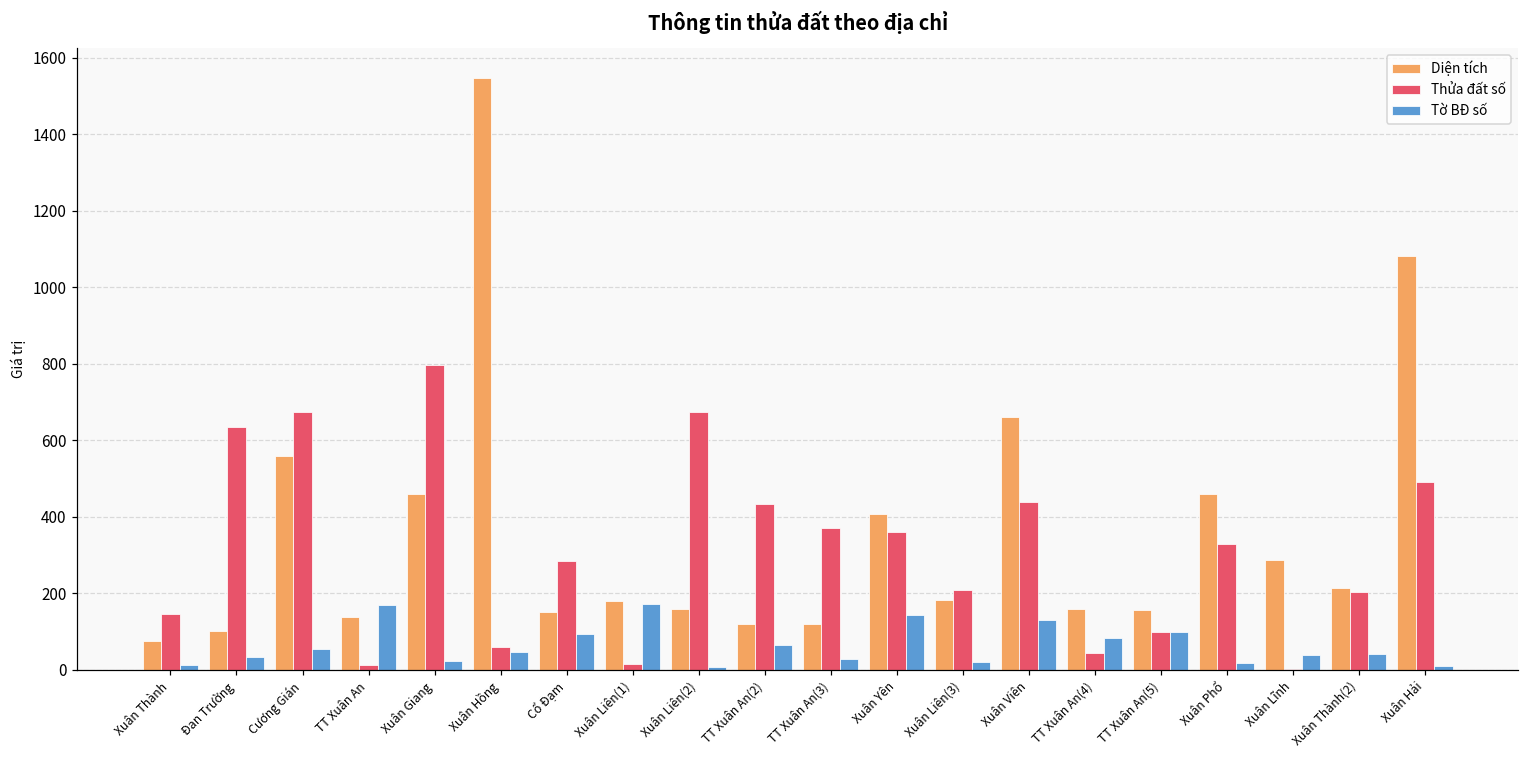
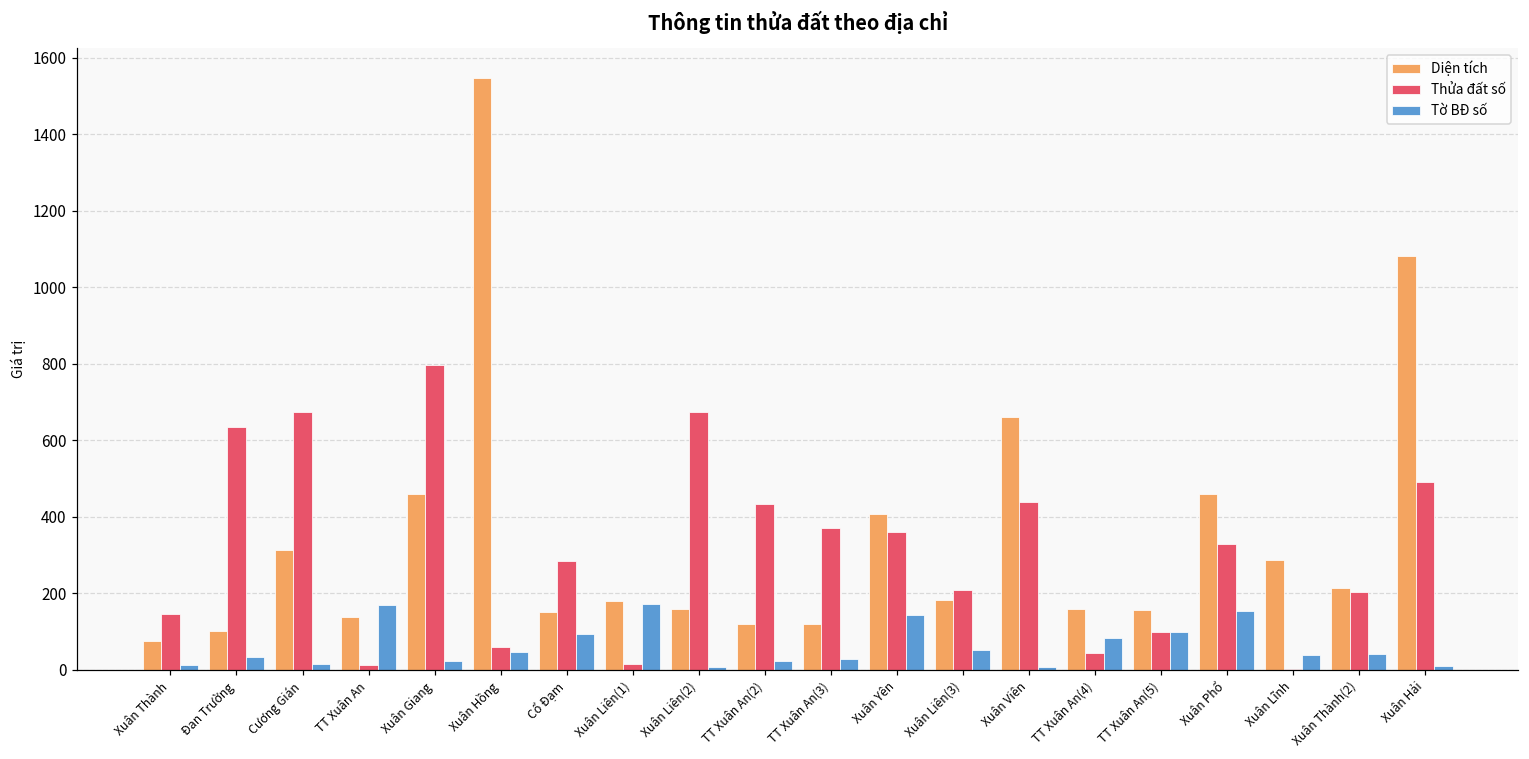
  {
    "Diện tích": {
      "Xuân Thành": 80,
      "Đan Trường": 100,
-     "Cương Gián": 560,
+     "Cương Gián": 310,
      "TT Xuân An": 140,
      "Xuân Giang": 460,
      "Xuân Hồng": 1550,
      "Cổ Đạm": 150,
      "Xuân Liên(1)": 180,
      "Xuân Liên(2)": 160,
      "TT Xuân An(2)": 120,
      "TT Xuân An(3)": 120,
      "Xuân Yên": 410,
      "Xuân Liên(3)": 180,
      "Xuân Viên": 660,
      "TT Xuân An(4)": 160,
      "TT Xuân An(5)": 160,
      "Xuân Phổ": 460,
      "Xuân Lĩnh": 290,
      "Xuân Thành(2)": 210,
      "Xuân Hải": 1080
    },
    "Thửa đất số": {
      "Xuân Thành": 150,
      "Đan Trường": 640,
      "Cương Gián": 670,
      "TT Xuân An": 10,
      "Xuân Giang": 800,
      "Xuân Hồng": 60,
      "Cổ Đạm": 280,
      "Xuân Liên(1)": 10,
      "Xuân Liên(2)": 670,
      "TT Xuân An(2)": 430,
      "TT Xuân An(3)": 370,
      "Xuân Yên": 360,
      "Xuân Liên(3)": 210,
      "Xuân Viên": 440,
      "TT Xuân An(4)": 40,
      "TT Xuân An(5)": 100,
      "Xuân Phổ": 330,
      "Xuân Thành(2)": 200,
      "Xuân Hải": 490
    },
    "Tờ BĐ số": {
      "Xuân Thành": 10,
      "Đan Trường": 30,
-     "Cương Gián": 60,
+     "Cương Gián": 10,
      "TT Xuân An": 170,
      "Xuân Giang": 20,
      "Xuân Hồng": 50,
      "Cổ Đạm": 90,
      "Xuân Liên(1)": 170,
-     "TT Xuân An(2)": 60,
+     "TT Xuân An(2)": 20,
      "TT Xuân An(3)": 30,
      "Xuân Yên": 140,
-     "Xuân Liên(3)": 20,
-     "Xuân Viên": 130,
+     "Xuân Liên(3)": 50,
+     "Xuân Viên": 10,
      "TT Xuân An(4)": 80,
      "TT Xuân An(5)": 100,
-     "Xuân Phổ": 20,
+     "Xuân Phổ": 150,
      "Xuân Lĩnh": 40,
      "Xuân Thành(2)": 40,
      "Xuân Hải": 10
    }
  }
